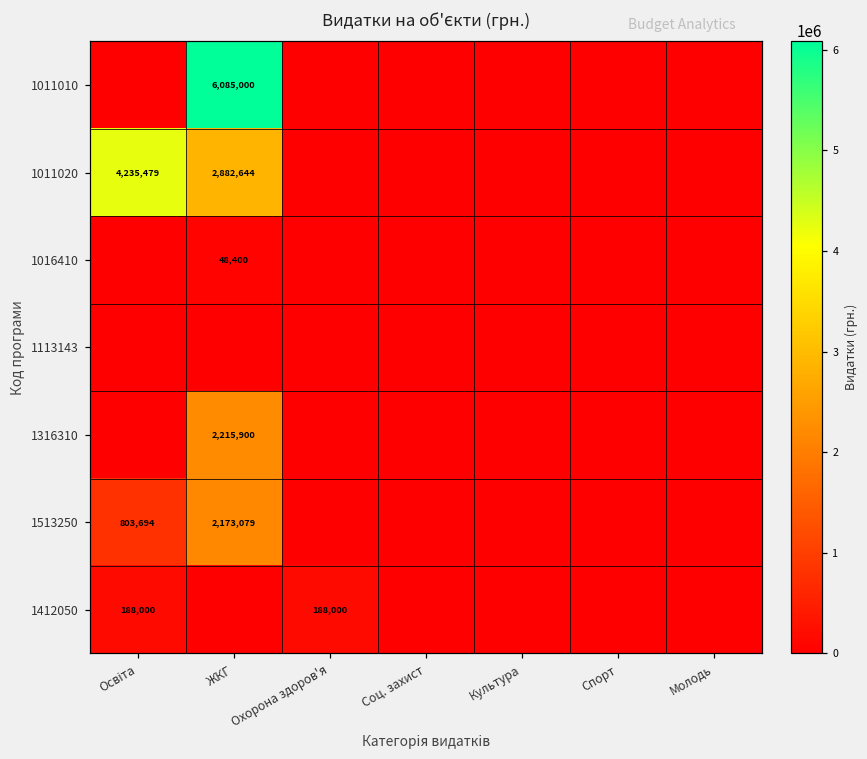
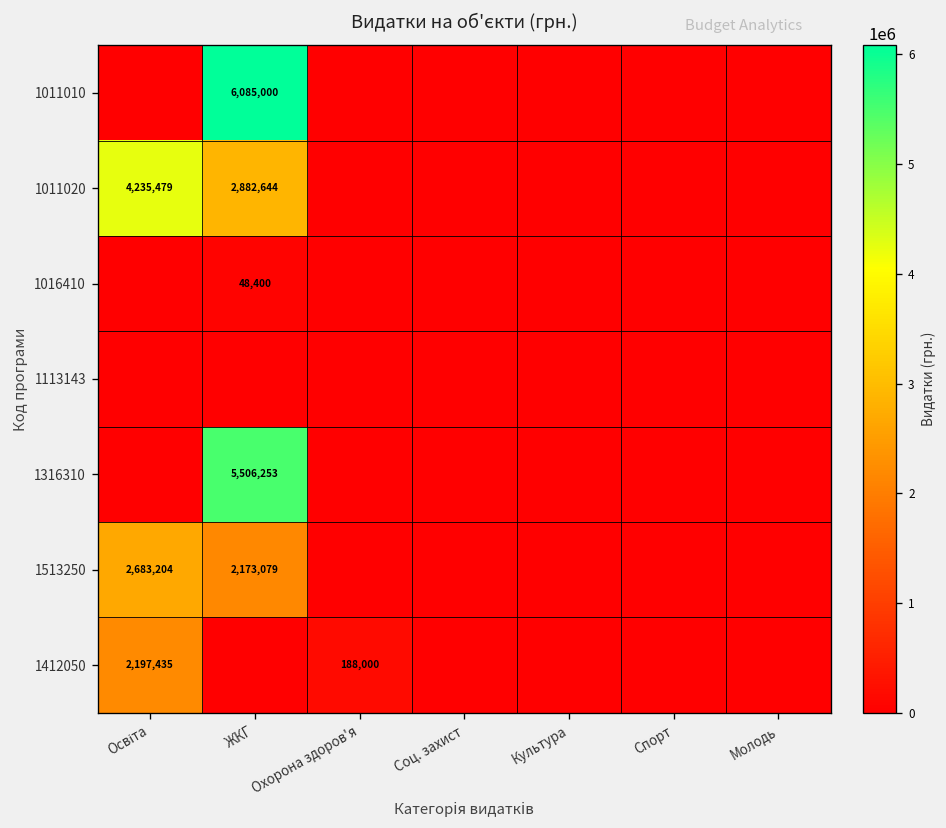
  {
    "1011010": {
      "ЖКГ": "6,085,000"
    },
    "1011020": {
      "Освіта": "4,235,479",
      "ЖКГ": "2,882,644"
    },
    "1016410": {
      "ЖКГ": "48,400"
    },
    "1316310": {
-     "ЖКГ": "2,215,900"
+     "ЖКГ": "5,506,253"
    },
    "1513250": {
-     "Освіта": "803,694",
+     "Освіта": "2,683,204",
      "ЖКГ": "2,173,079"
    },
    "1412050": {
-     "Освіта": "188,000",
+     "Освіта": "2,197,435",
      "Охорона здоров'я": "188,000"
    }
  }
